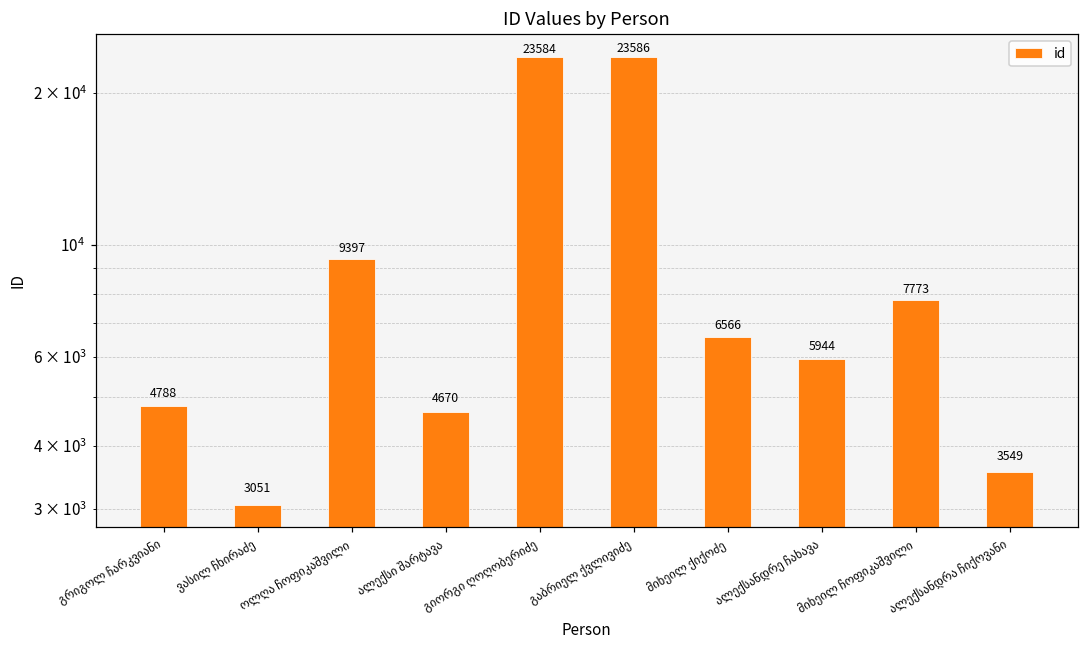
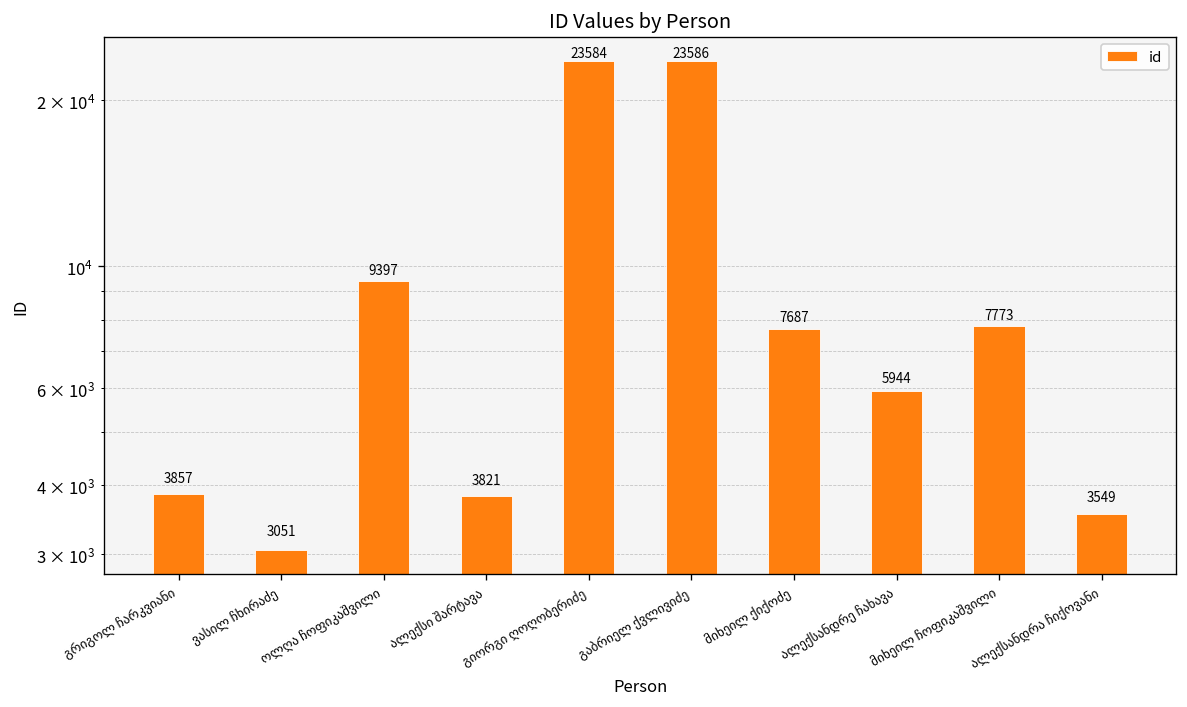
  {
-   "გრიგოლ ჩარკვიანი": 4788,
+   "გრიგოლ ჩარკვიანი": 3857,
    "ვასილ ჩხირაძე": 3051,
    "ოლღა ჩოფიკაშვილი": 9397,
-   "ალექსი შარტავა": 4670,
+   "ალექსი შარტავა": 3821,
    "გიორგი ღოღობერიძე": 23584,
    "გაბრიელ ქვლივიძე": 23586,
-   "მიხეილ ქიქოძე": 6566,
+   "მიხეილ ქიქოძე": 7687,
    "ალექსანდრე ჩახავა": 5944,
    "მიხეილ ჩოფიკაშვილი": 7773,
    "ალექსანდრა ჩიქოვანი": 3549
  }
